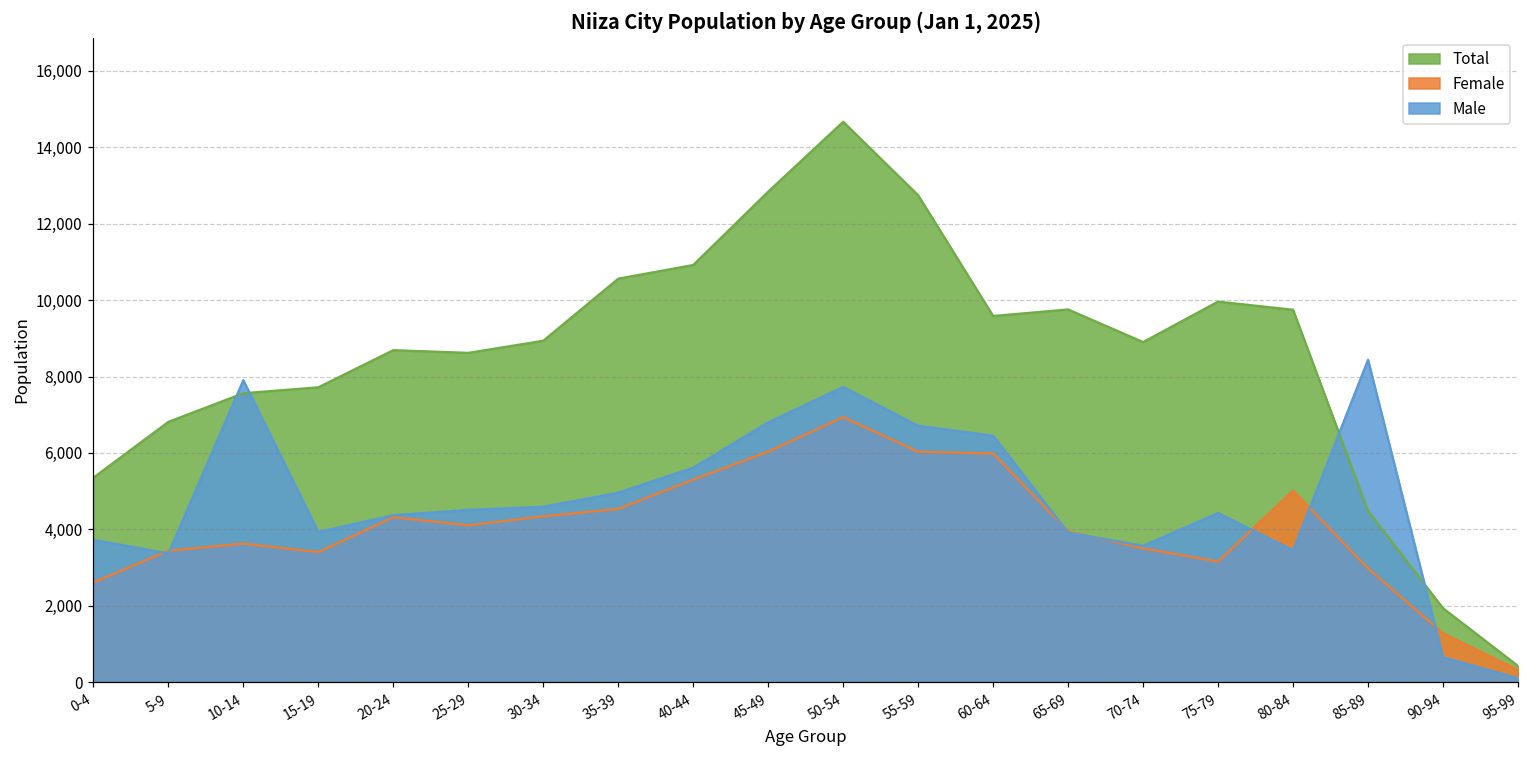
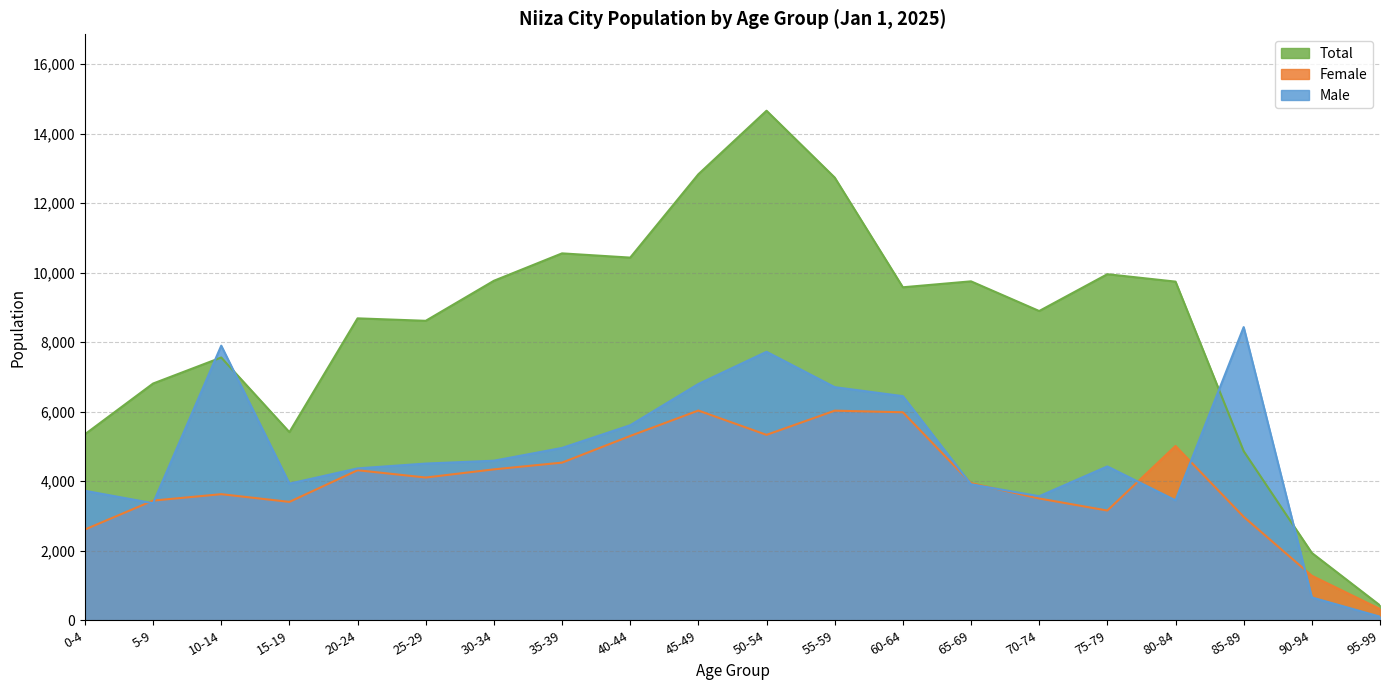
  {
    "Total": {
      "0-4": "5,400",
      "5-9": "6,800",
      "10-14": "7,600",
-     "15-19": "7,700",
+     "15-19": "5,400",
      "20-24": "8,700",
      "25-29": "8,600",
-     "30-34": "8,900",
+     "30-34": "9,800",
      "35-39": "10,600",
-     "40-44": "10,900",
+     "40-44": "10,400",
      "45-49": "12,800",
      "50-54": "14,700",
      "55-59": "12,700",
      "60-64": "9,600",
      "65-69": "9,800",
      "70-74": "8,900",
      "75-79": "10,000",
      "80-84": "9,700",
-     "85-89": "4,500",
+     "85-89": "4,900",
      "90-94": "1,900",
      "95-99": "400"
    },
    "Female": {
      "0-4": "2,600",
      "5-9": "3,400",
      "10-14": "3,600",
      "15-19": "3,400",
      "25-29": "4,100",
      "30-34": "4,300",
      "35-39": "4,500",
      "40-44": "5,300",
      "45-49": "6,000",
-     "50-54": "6,900",
+     "50-54": "5,300",
      "55-59": "6,000",
      "60-64": "6,000",
      "75-79": "3,200",
      "80-84": "5,000",
      "85-89": "3,000",
      "90-94": "1,300",
      "95-99": "300"
    },
    "Male": {
      "0-4": "3,700",
      "5-9": "3,400",
      "10-14": "7,900",
      "15-19": "3,900",
      "25-29": "4,500",
      "30-34": "4,600",
      "35-39": "5,000",
      "40-44": "5,600",
      "45-49": "6,800",
      "50-54": "7,700",
      "55-59": "6,700",
      "60-64": "6,500",
      "75-79": "4,400",
      "80-84": "3,500",
      "85-89": "8,400",
      "90-94": "700",
      "95-99": "100"
    }
  }
